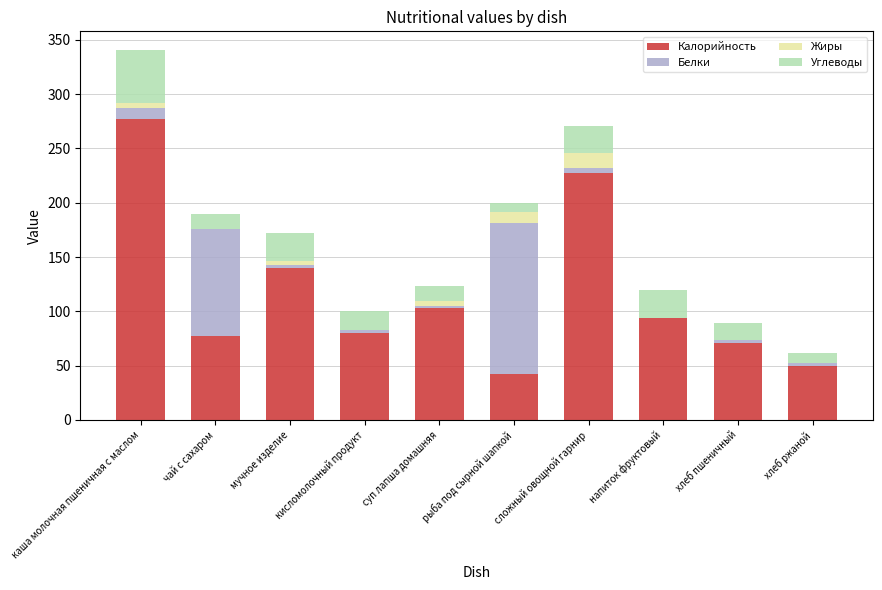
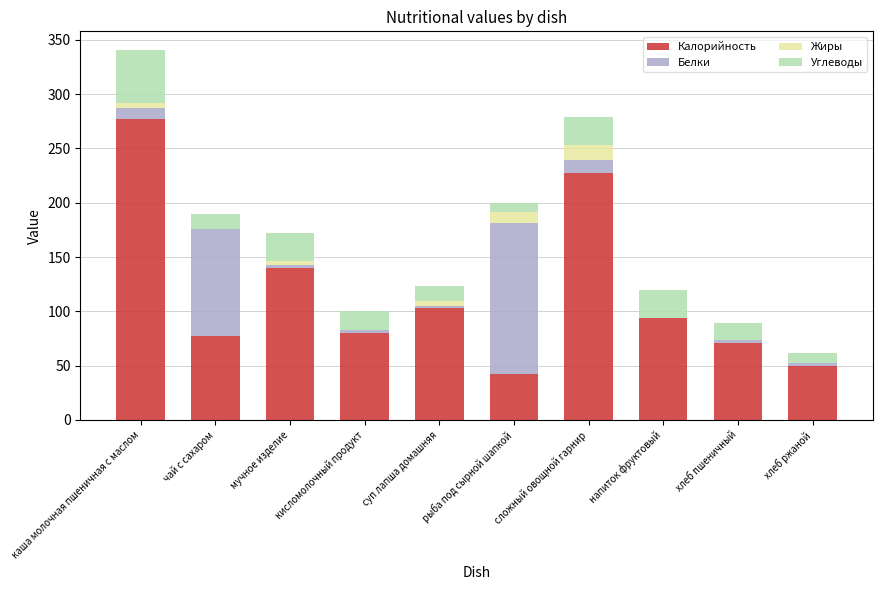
  {
    "Калорийность": {
      "каша молочная пшеничная с маслом": 277,
      "чай с сахаром": 77,
      "мучное изделие": 140,
      "кисломолочный продукт": 80,
      "суп лапша домашняя": 103,
      "рыба под сырной шапкой": 42,
      "сложный овощной гарнир": 227,
      "напиток фруктовый": 94,
      "хлеб пшеничный": 71,
      "хлеб ржаной": 50
    },
    "Белки": {
      "каша молочная пшеничная с маслом": 10,
      "чай с сахаром": 99,
      "мучное изделие": 3,
      "кисломолочный продукт": 3,
      "суп лапша домашняя": 2,
      "рыба под сырной шапкой": 139,
-     "сложный овощной гарнир": 5,
+     "сложный овощной гарнир": 13,
      "напиток фруктовый": 0
    }
  }
